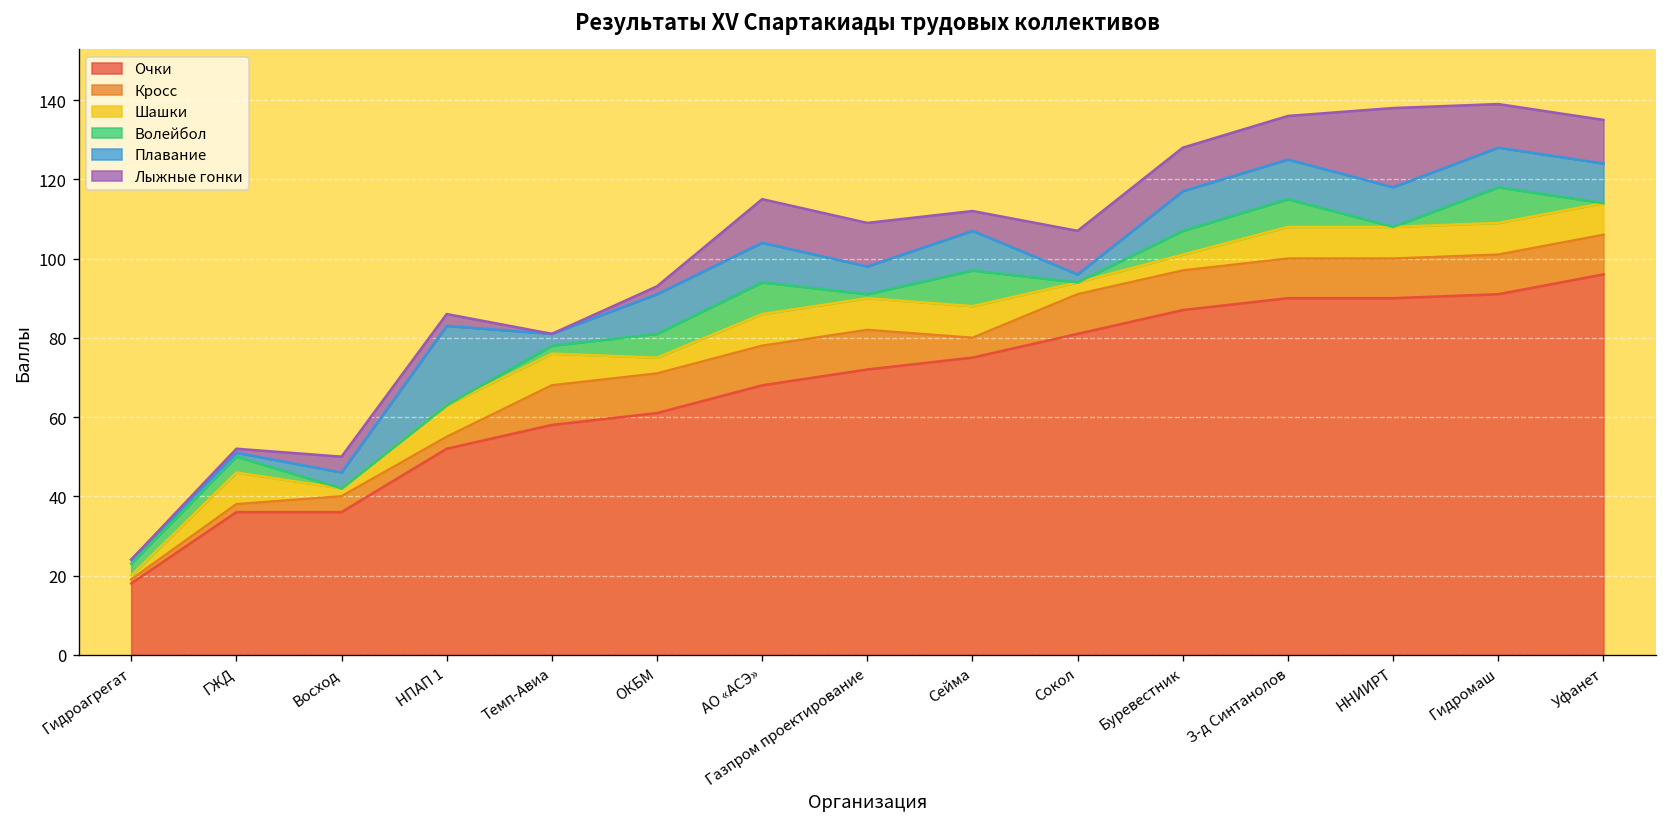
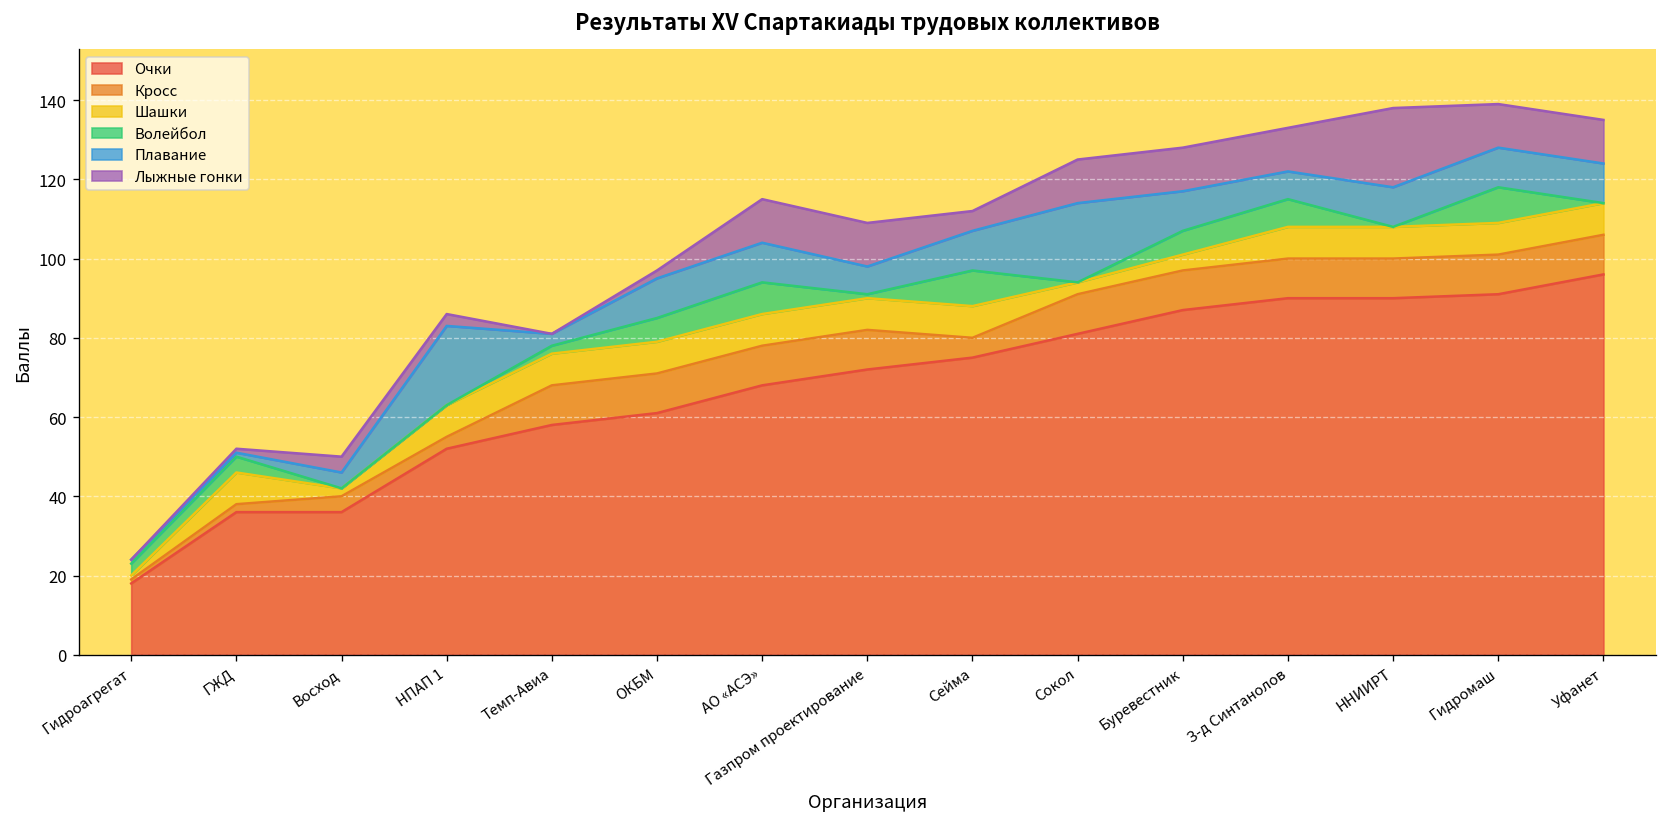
  {
    "Шашки": {
      "Гидроагрегат": 1,
      "ГЖД": 8,
      "Темп-Авиа": 8,
-     "ОКБМ": 4,
+     "ОКБМ": 8,
      "АО «АСЭ»": 8,
      "Газпром проектирование": 8,
      "Сейма": 8,
      "Буревестник": 4,
      "З-д Синтанолов": 8,
      "Гидромаш": 8
    },
    "Волейбол": {
      "Гидроагрегат": 3,
      "ГЖД": 4,
      "Темп-Авиа": 2,
      "ОКБМ": 6,
      "АО «АСЭ»": 8,
      "Газпром проектирование": 1,
      "Сейма": 9,
      "Буревестник": 6,
      "З-д Синтанолов": 7,
      "Гидромаш": 9
    },
    "Плавание": {
      "ГЖД": 1,
      "Восход": 4,
      "НПАП 1": 20,
      "ОКБМ": 10,
      "АО «АСЭ»": 10,
      "Газпром проектирование": 7,
      "Сейма": 10,
-     "Сокол": 2,
+     "Сокол": 20,
      "Буревестник": 10,
-     "З-д Синтанолов": 10,
+     "З-д Синтанолов": 7,
      "ННИИРТ": 10,
      "Гидромаш": 10,
      "Уфанет": 10
    },
    "Лыжные гонки": {
      "ГЖД": 1,
      "Восход": 4,
      "НПАП 1": 3,
      "ОКБМ": 2,
      "АО «АСЭ»": 11,
      "Газпром проектирование": 11,
      "Сейма": 5,
      "Сокол": 11,
      "Буревестник": 11,
      "З-д Синтанолов": 11,
      "ННИИРТ": 20,
      "Гидромаш": 11,
      "Уфанет": 11
    }
  }
